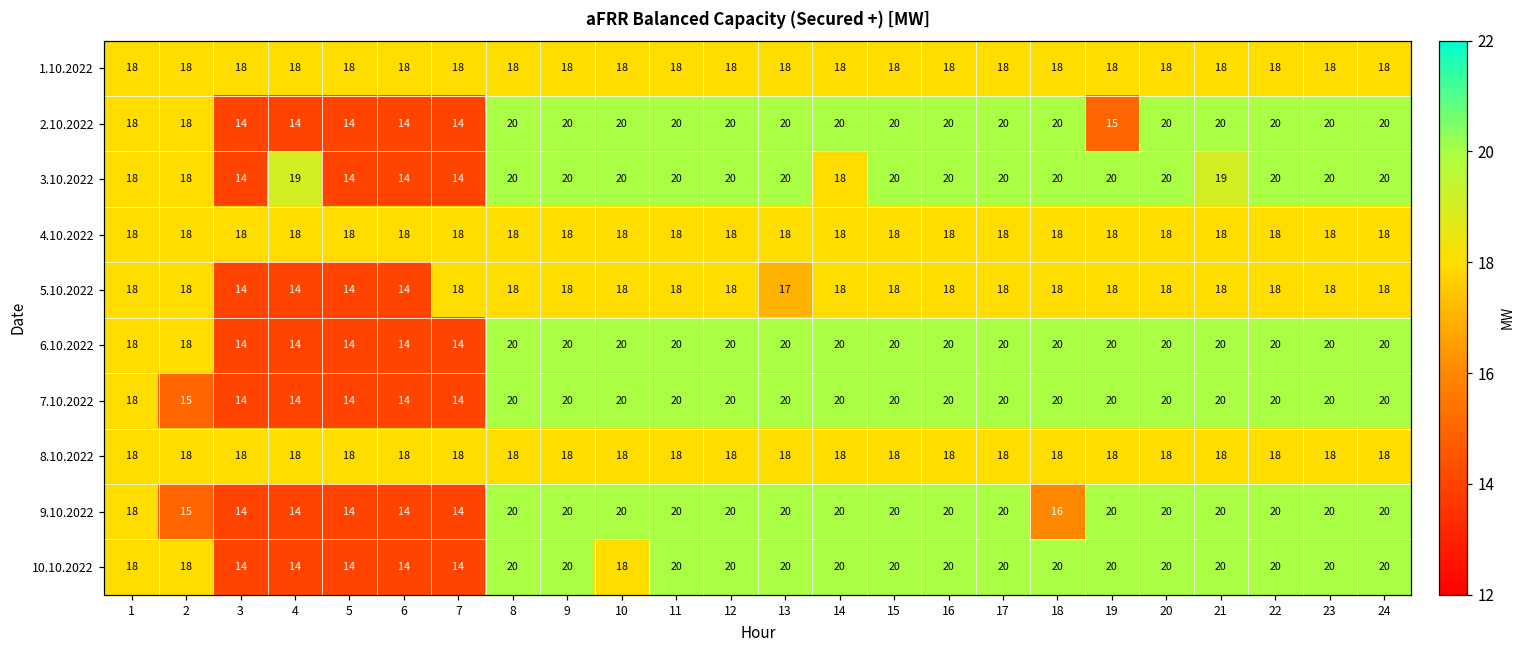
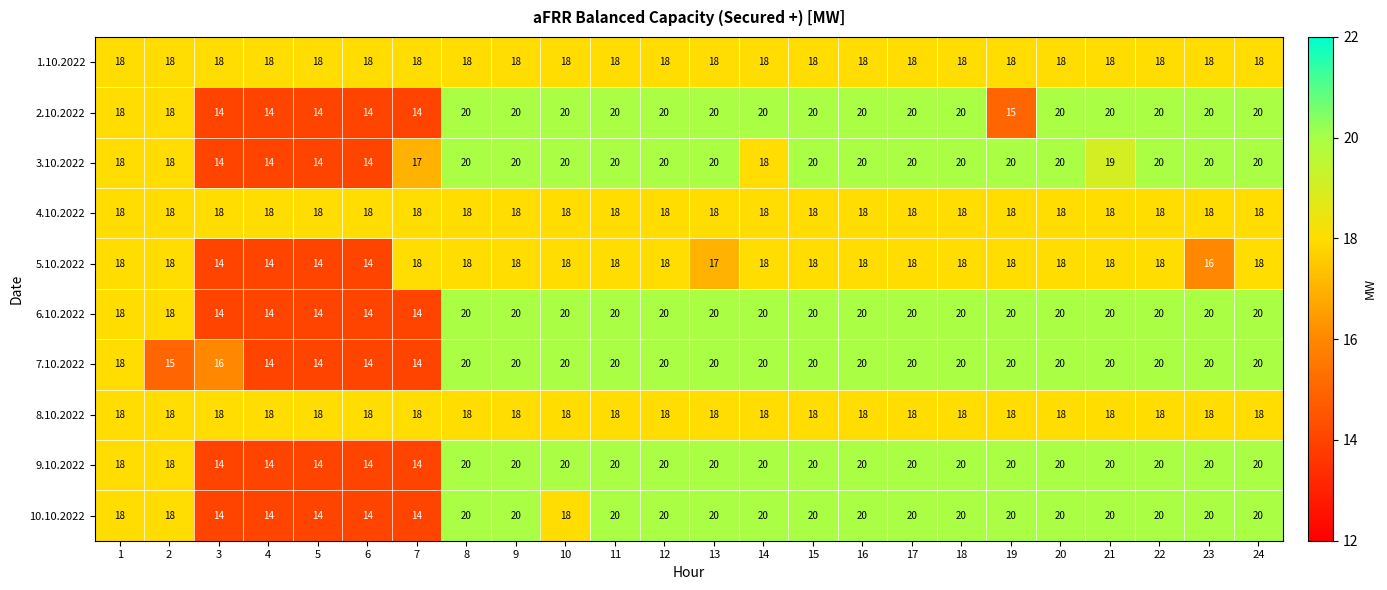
  {
    "3.10.2022": {
      "1": 18,
      "2": 18,
      "3": 14,
-     "4": 19,
+     "4": 14,
      "5": 14,
      "6": 14,
-     "7": 14,
+     "7": 17,
      "8": 20,
      "9": 20,
      "10": 20,
      "11": 20,
      "12": 20,
      "13": 20,
      "14": 18,
      "15": 20,
      "16": 20,
      "17": 20,
      "18": 20,
      "19": 20,
      "20": 20,
      "21": 19,
      "22": 20,
      "23": 20,
      "24": 20
    },
    "5.10.2022": {
      "1": 18,
      "2": 18,
      "3": 14,
      "4": 14,
      "5": 14,
      "6": 14,
      "7": 18,
      "8": 18,
      "9": 18,
      "10": 18,
      "11": 18,
      "12": 18,
      "13": 17,
      "14": 18,
      "15": 18,
      "16": 18,
      "17": 18,
      "18": 18,
      "19": 18,
      "20": 18,
      "21": 18,
      "22": 18,
-     "23": 18,
+     "23": 16,
      "24": 18
    },
    "7.10.2022": {
      "1": 18,
      "2": 15,
-     "3": 14,
+     "3": 16,
      "4": 14,
      "5": 14,
      "6": 14,
      "7": 14,
      "8": 20,
      "9": 20,
      "10": 20,
      "11": 20,
      "12": 20,
      "13": 20,
      "14": 20,
      "15": 20,
      "16": 20,
      "17": 20,
      "18": 20,
      "19": 20,
      "20": 20,
      "21": 20,
      "22": 20,
      "23": 20,
      "24": 20
    },
    "9.10.2022": {
      "1": 18,
-     "2": 15,
+     "2": 18,
      "3": 14,
      "4": 14,
      "5": 14,
      "6": 14,
      "7": 14,
      "8": 20,
      "9": 20,
      "10": 20,
      "11": 20,
      "12": 20,
      "13": 20,
      "14": 20,
      "15": 20,
      "16": 20,
      "17": 20,
-     "18": 16,
+     "18": 20,
      "19": 20,
      "20": 20,
      "21": 20,
      "22": 20,
      "23": 20,
      "24": 20
    }
  }
